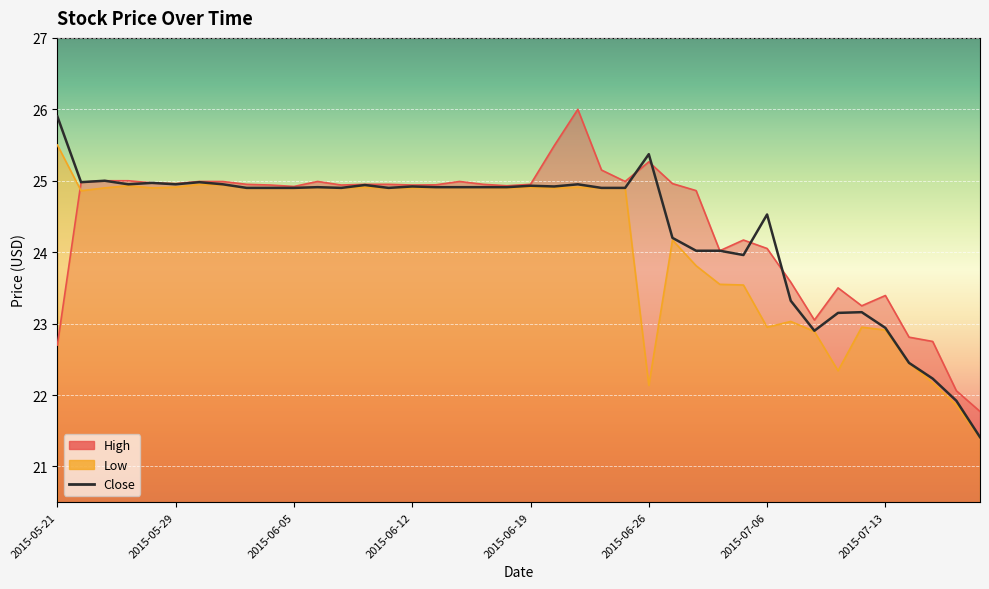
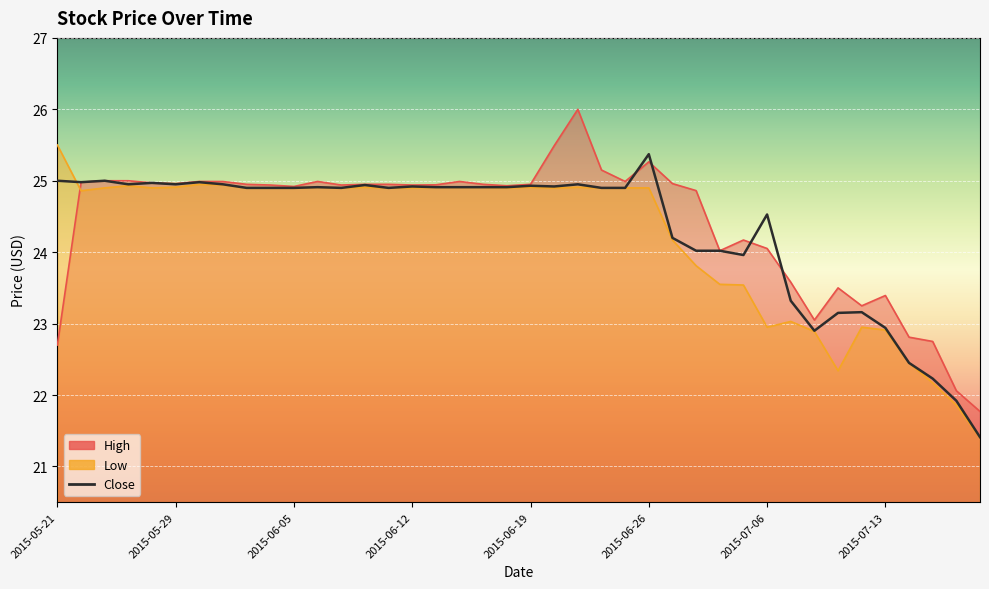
  {
    "High": {
      "2015-05-21": 22.7,
      "2015-06-26": 25.3,
      "2015-07-06": 24.1,
      "2015-07-13": 23.4
    },
    "Low": {
      "2015-05-21": 25.5,
      "2015-05-29": 24.9,
-     "2015-06-26": 22.1,
+     "2015-06-26": 24.9,
      "2015-07-06": 22.9
    },
    "Close": {
-     "2015-05-21": 25.9,
+     "2015-05-21": 25.0,
      "2015-06-26": 25.4,
      "2015-07-06": 24.5
    }
  }
